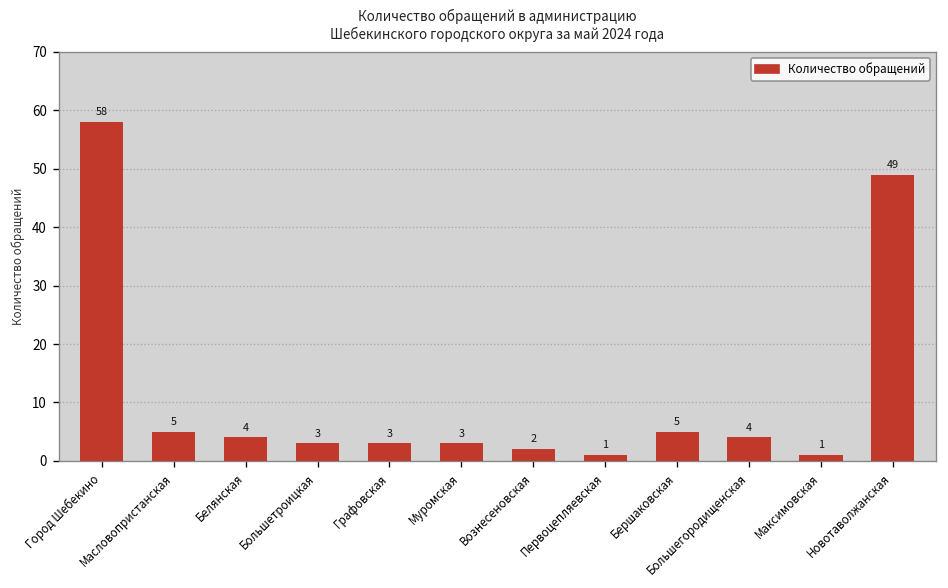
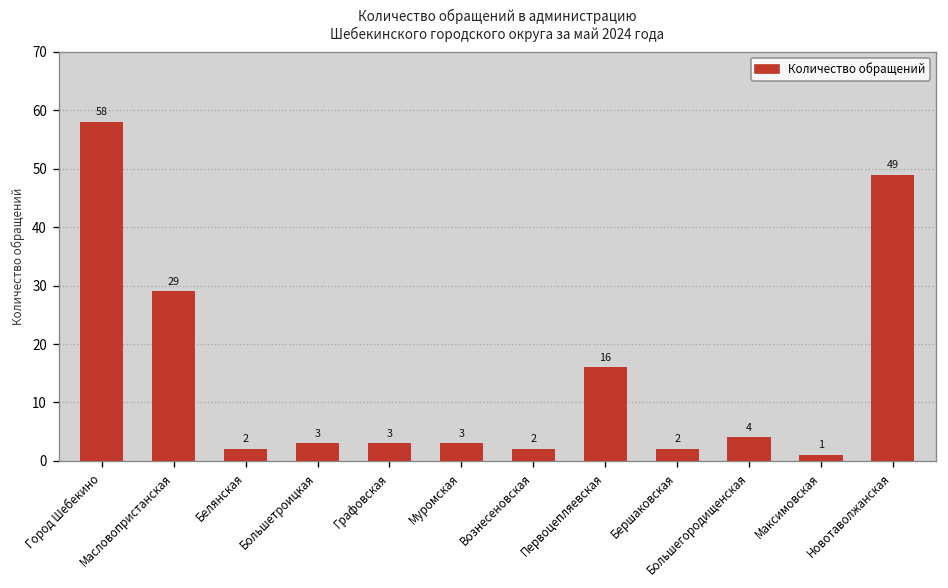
  {
    "Город Шебекино": 58,
-   "Масловопристанская": 5,
-   "Белянская": 4,
+   "Масловопристанская": 29,
+   "Белянская": 2,
    "Большетроицкая": 3,
    "Графовская": 3,
    "Муромская": 3,
    "Вознесеновская": 2,
-   "Первоцепляевская": 1,
-   "Бершаковская": 5,
+   "Первоцепляевская": 16,
+   "Бершаковская": 2,
    "Большегородищенская": 4,
    "Максимовская": 1,
    "Новотаволжанская": 49
  }
